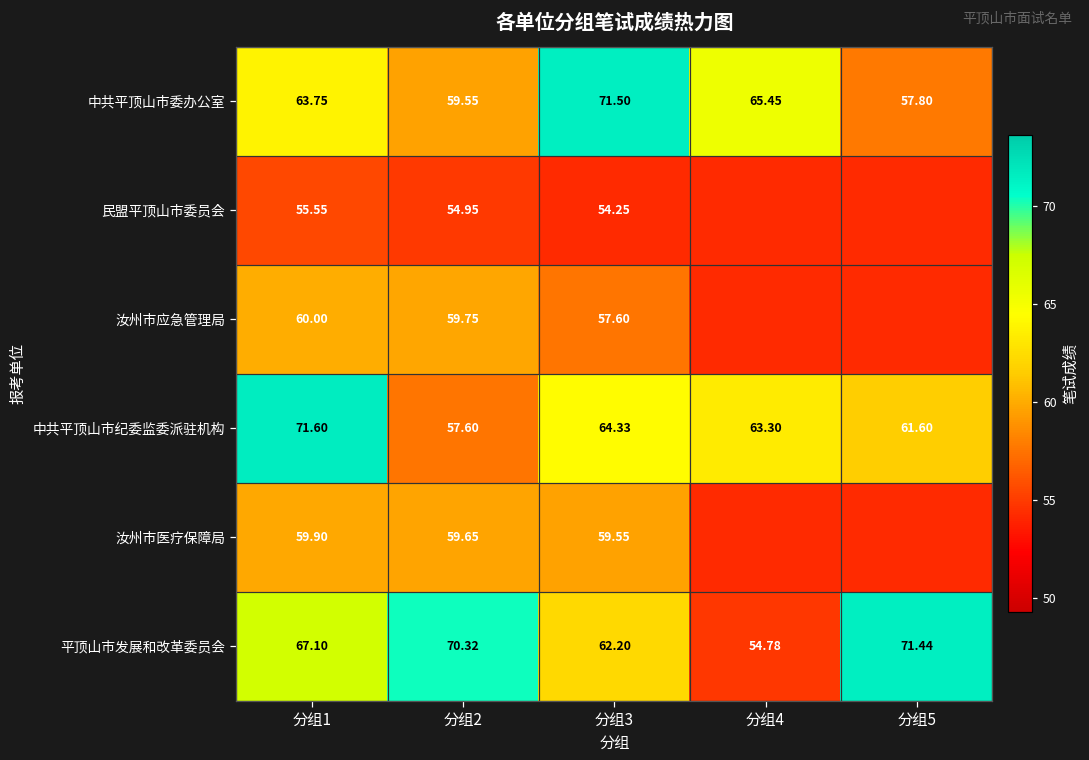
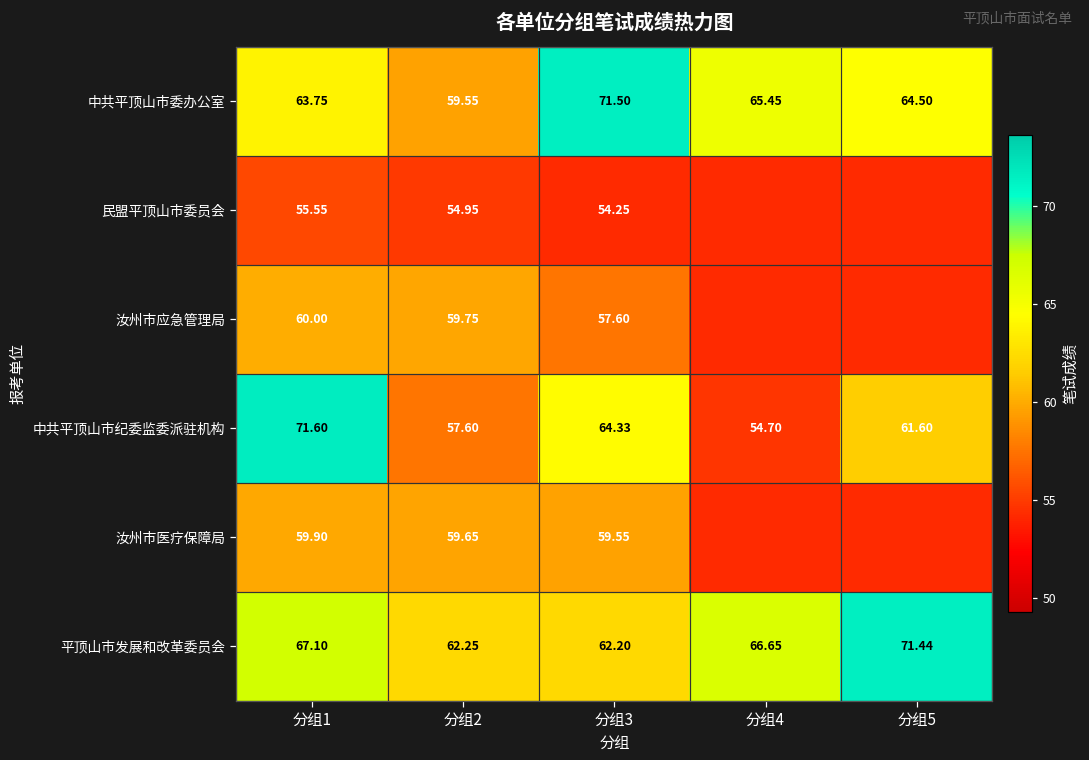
  {
    "中共平顶山市委办公室": {
      "分组1": 63.75,
      "分组2": 59.55,
      "分组3": 71.50,
      "分组4": 65.45,
-     "分组5": 57.80
+     "分组5": 64.50
    },
    "民盟平顶山市委员会": {
      "分组1": 55.55,
      "分组2": 54.95,
      "分组3": 54.25
    },
    "汝州市应急管理局": {
      "分组1": 60.00,
      "分组2": 59.75,
      "分组3": 57.60
    },
    "中共平顶山市纪委监委派驻机构": {
      "分组1": 71.60,
      "分组2": 57.60,
      "分组3": 64.33,
-     "分组4": 63.30,
+     "分组4": 54.70,
      "分组5": 61.60
    },
    "汝州市医疗保障局": {
      "分组1": 59.90,
      "分组2": 59.65,
      "分组3": 59.55
    },
    "平顶山市发展和改革委员会": {
      "分组1": 67.10,
-     "分组2": 70.32,
+     "分组2": 62.25,
      "分组3": 62.20,
-     "分组4": 54.78,
+     "分组4": 66.65,
      "分组5": 71.44
    }
  }
